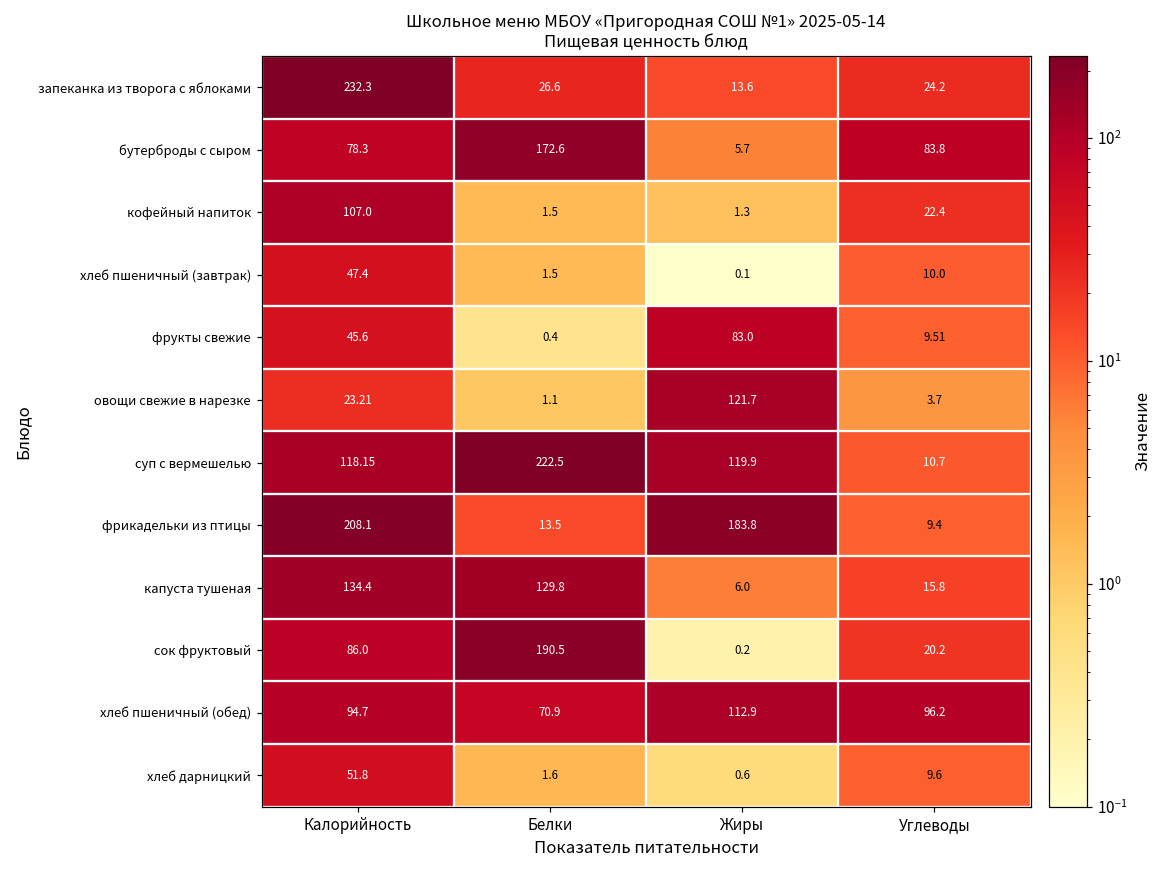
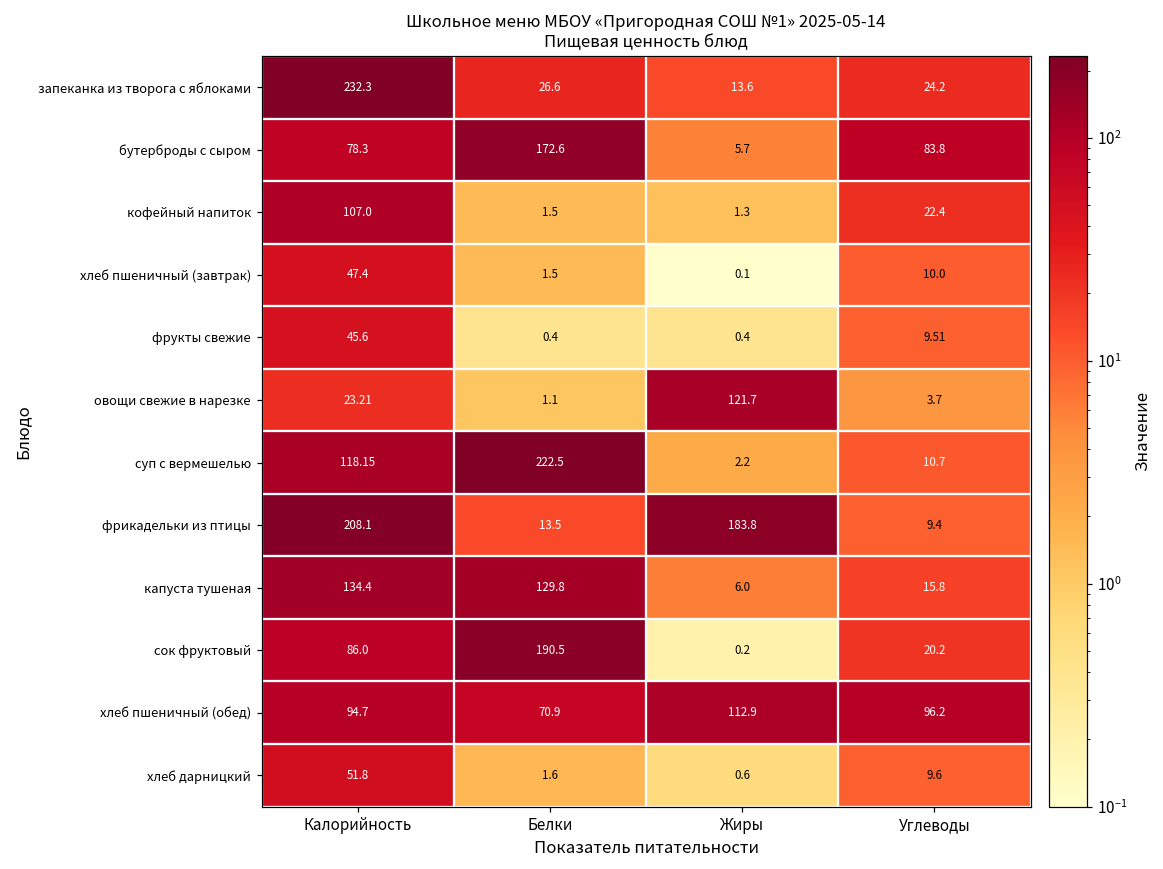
  {
    "запеканка из творога с яблоками": {
      "Калорийность": 232.3,
      "Белки": 26.6,
      "Жиры": 13.6,
      "Углеводы": 24.2
    },
    "бутерброды с сыром": {
      "Калорийность": 78.3,
      "Белки": 172.6,
      "Жиры": 5.7,
      "Углеводы": 83.8
    },
    "кофейный напиток": {
      "Калорийность": 107.0,
      "Белки": 1.5,
      "Жиры": 1.3,
      "Углеводы": 22.4
    },
    "хлеб пшеничный (завтрак)": {
      "Калорийность": 47.4,
      "Белки": 1.5,
      "Жиры": 0.1,
      "Углеводы": 10.0
    },
    "фрукты свежие": {
      "Калорийность": 45.6,
      "Белки": 0.4,
-     "Жиры": 83.0,
+     "Жиры": 0.4,
      "Углеводы": 9.51
    },
    "овощи свежие в нарезке": {
      "Калорийность": 23.21,
      "Белки": 1.1,
      "Жиры": 121.7,
      "Углеводы": 3.7
    },
    "суп с вермешелью": {
      "Калорийность": 118.15,
      "Белки": 222.5,
-     "Жиры": 119.9,
+     "Жиры": 2.2,
      "Углеводы": 10.7
    },
    "фрикадельки из птицы": {
      "Калорийность": 208.1,
      "Белки": 13.5,
      "Жиры": 183.8,
      "Углеводы": 9.4
    },
    "капуста тушеная": {
      "Калорийность": 134.4,
      "Белки": 129.8,
      "Жиры": 6.0,
      "Углеводы": 15.8
    },
    "сок фруктовый": {
      "Калорийность": 86.0,
      "Белки": 190.5,
      "Жиры": 0.2,
      "Углеводы": 20.2
    },
    "хлеб пшеничный (обед)": {
      "Калорийность": 94.7,
      "Белки": 70.9,
      "Жиры": 112.9,
      "Углеводы": 96.2
    },
    "хлеб дарницкий": {
      "Калорийность": 51.8,
      "Белки": 1.6,
      "Жиры": 0.6,
      "Углеводы": 9.6
    }
  }
